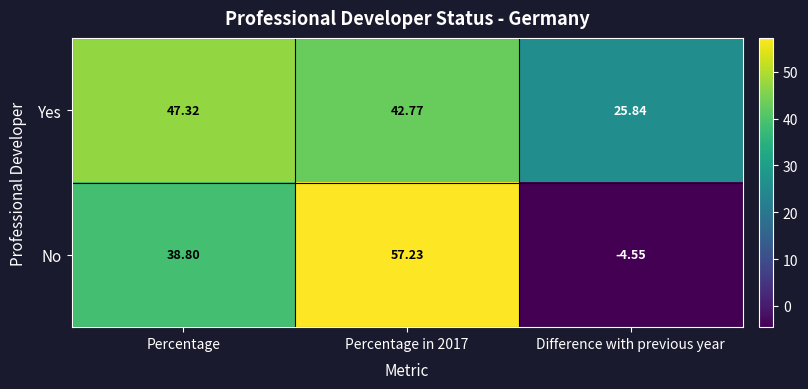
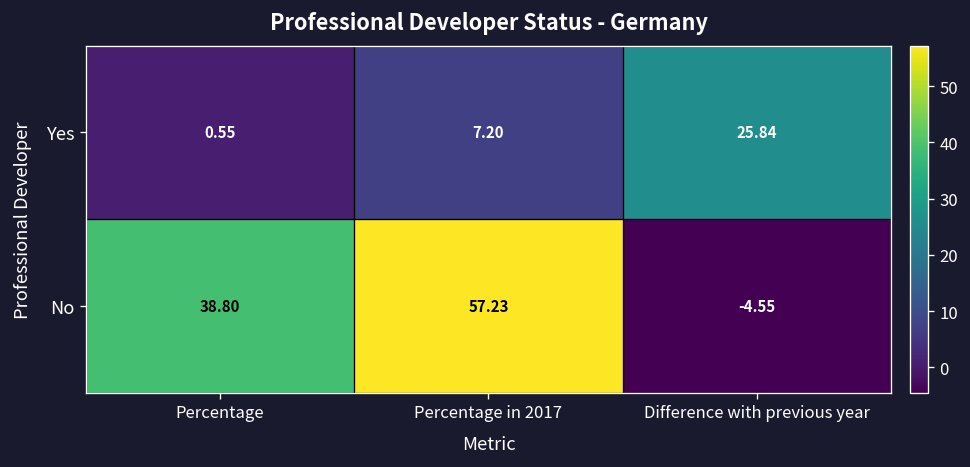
  {
    "Yes": {
-     "Percentage": 47.32,
-     "Percentage in 2017": 42.77,
+     "Percentage": 0.55,
+     "Percentage in 2017": 7.20,
      "Difference with previous year": 25.84
    },
    "No": {
      "Percentage": 38.80,
      "Percentage in 2017": 57.23,
      "Difference with previous year": -4.55
    }
  }
